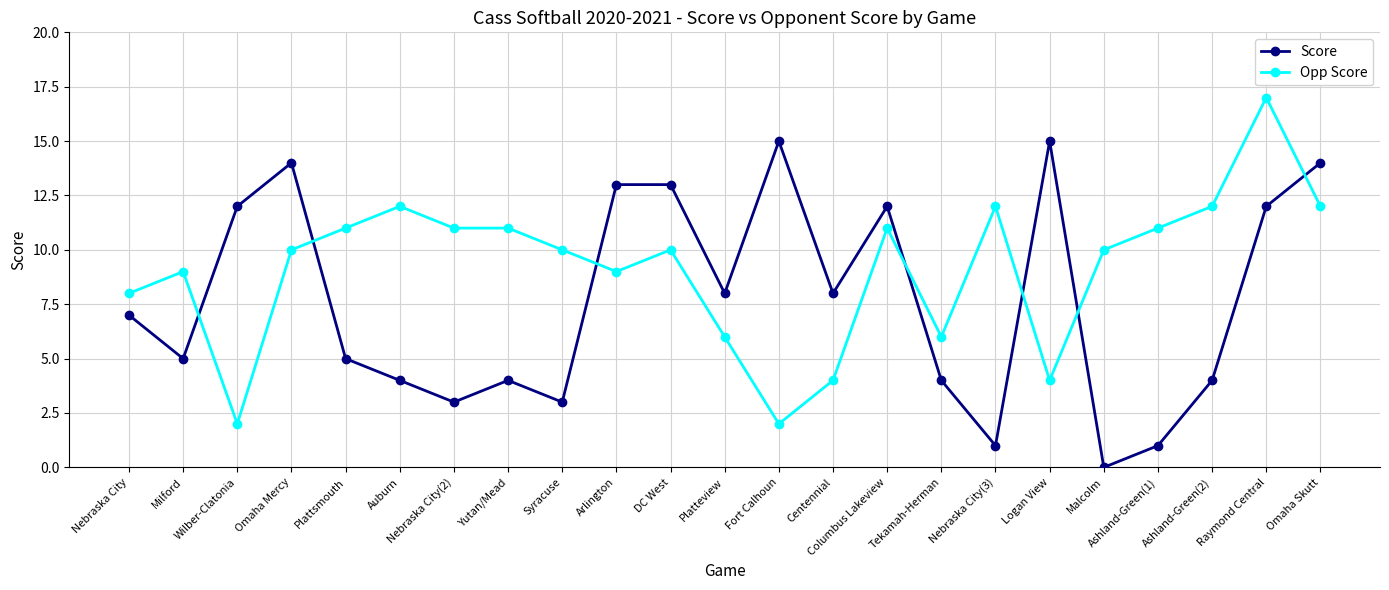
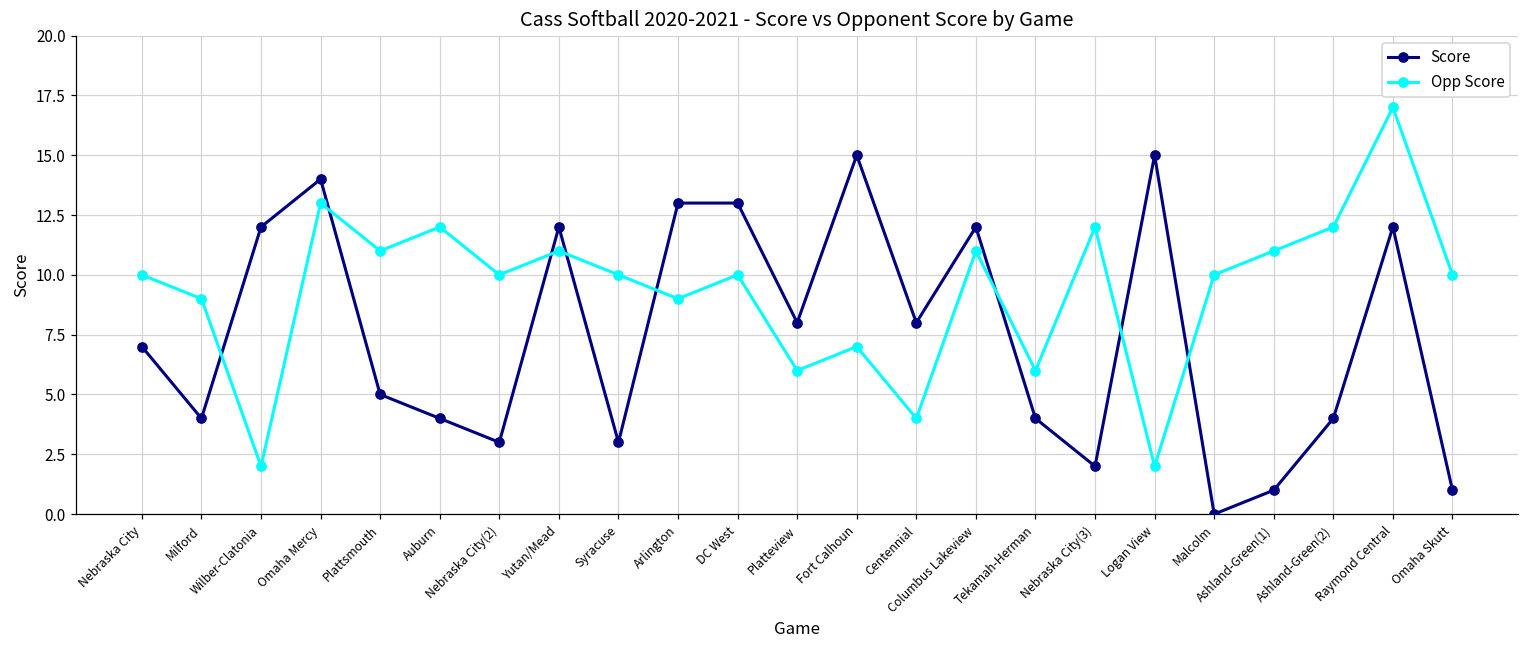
  {
    "Score": {
      "Nebraska City": 7,
-     "Milford": 5,
+     "Milford": 4,
      "Wilber-Clatonia": 12,
      "Omaha Mercy": 14,
      "Plattsmouth": 5,
      "Auburn": 4,
      "Nebraska City(2)": 3,
-     "Yutan/Mead": 4,
+     "Yutan/Mead": 12,
      "Syracuse": 3,
      "Arlington": 13,
      "DC West": 13,
      "Platteview": 8,
      "Fort Calhoun": 15,
      "Centennial": 8,
      "Columbus Lakeview": 12,
      "Tekamah-Herman": 4,
-     "Nebraska City(3)": 1,
+     "Nebraska City(3)": 2,
      "Logan View": 15,
      "Malcolm": 0,
      "Ashland-Green(1)": 1,
      "Ashland-Green(2)": 4,
      "Raymond Central": 12,
-     "Omaha Skutt": 14
+     "Omaha Skutt": 1
    },
    "Opp Score": {
-     "Nebraska City": 8,
+     "Nebraska City": 10,
      "Milford": 9,
      "Wilber-Clatonia": 2,
-     "Omaha Mercy": 10,
+     "Omaha Mercy": 13,
      "Plattsmouth": 11,
      "Auburn": 12,
-     "Nebraska City(2)": 11,
+     "Nebraska City(2)": 10,
      "Yutan/Mead": 11,
      "Syracuse": 10,
      "Arlington": 9,
      "DC West": 10,
      "Platteview": 6,
-     "Fort Calhoun": 2,
+     "Fort Calhoun": 7,
      "Centennial": 4,
      "Columbus Lakeview": 11,
      "Tekamah-Herman": 6,
      "Nebraska City(3)": 12,
-     "Logan View": 4,
+     "Logan View": 2,
      "Malcolm": 10,
      "Ashland-Green(1)": 11,
      "Ashland-Green(2)": 12,
      "Raymond Central": 17,
-     "Omaha Skutt": 12
+     "Omaha Skutt": 10
    }
  }
